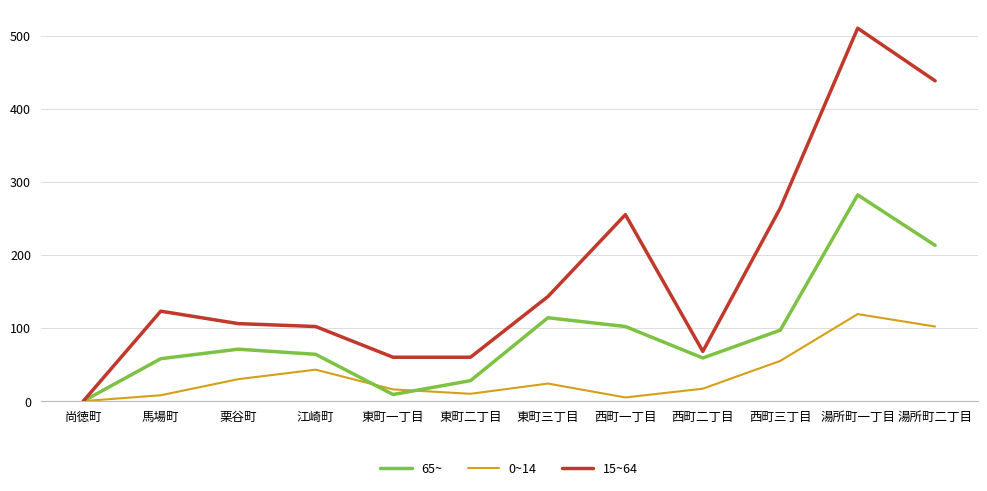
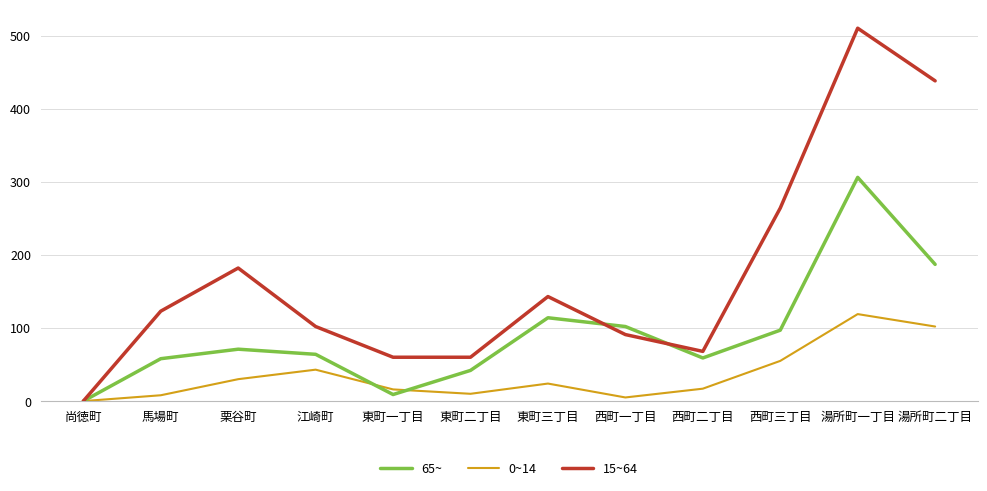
  {
    "65~": {
      "馬場町": 60,
      "栗谷町": 70,
      "江崎町": 60,
      "東町一丁目": 10,
-     "東町二丁目": 30,
+     "東町二丁目": 40,
      "東町三丁目": 110,
      "西町一丁目": 100,
      "西町二丁目": 60,
      "西町三丁目": 100,
-     "湯所町一丁目": 280,
-     "湯所町二丁目": 210
+     "湯所町一丁目": 310,
+     "湯所町二丁目": 190
    },
    "0~14": {
      "馬場町": 10,
      "栗谷町": 30,
      "江崎町": 40,
      "東町一丁目": 20,
      "東町二丁目": 10,
      "東町三丁目": 20,
      "西町一丁目": 10,
      "西町二丁目": 20,
      "西町三丁目": 60,
      "湯所町一丁目": 120,
      "湯所町二丁目": 100
    },
    "15~64": {
      "馬場町": 120,
-     "栗谷町": 110,
+     "栗谷町": 180,
      "江崎町": 100,
      "東町一丁目": 60,
      "東町二丁目": 60,
      "東町三丁目": 140,
-     "西町一丁目": 260,
+     "西町一丁目": 90,
      "西町二丁目": 70,
      "西町三丁目": 260,
      "湯所町一丁目": 510,
      "湯所町二丁目": 440
    }
  }
